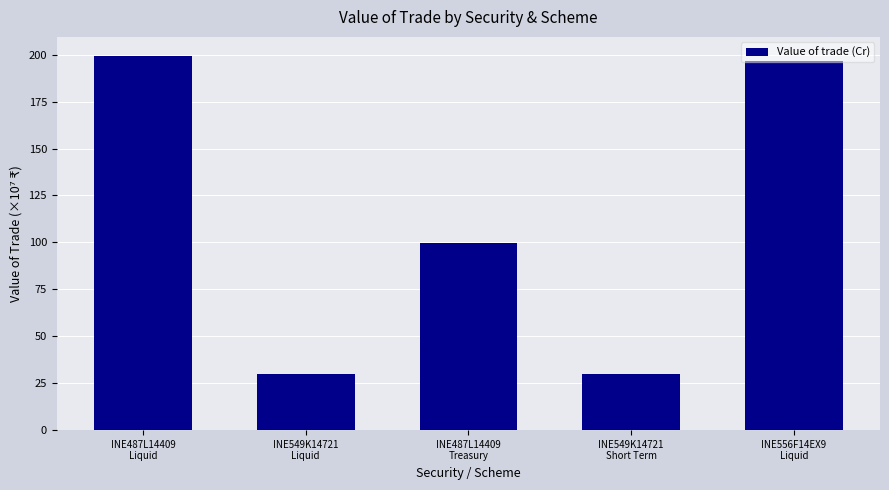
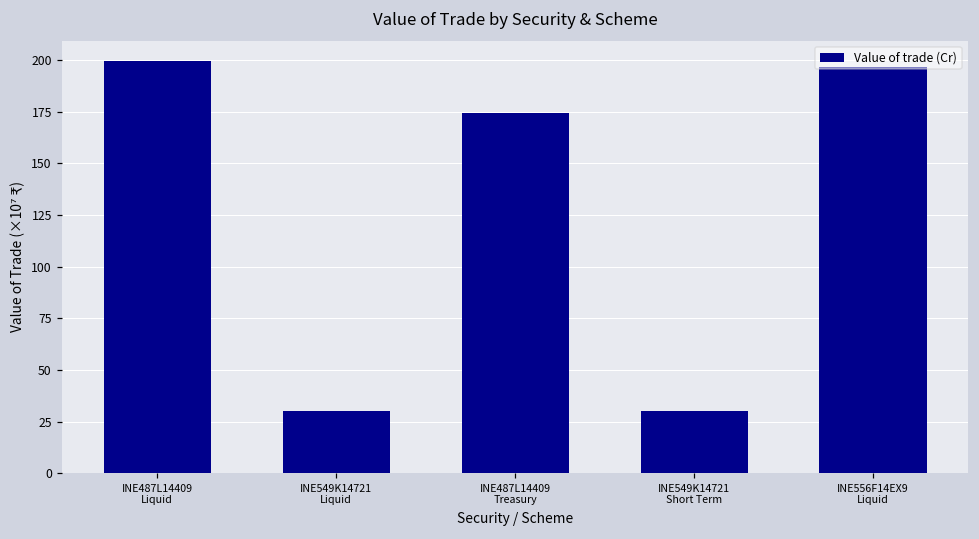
  {
    "INE487L14409 Liquid": 200,
    "INE549K14721 Liquid": 30,
-   "INE487L14409 Treasury": 100,
+   "INE487L14409 Treasury": 174,
    "INE549K14721 Short Term": 30
  }
